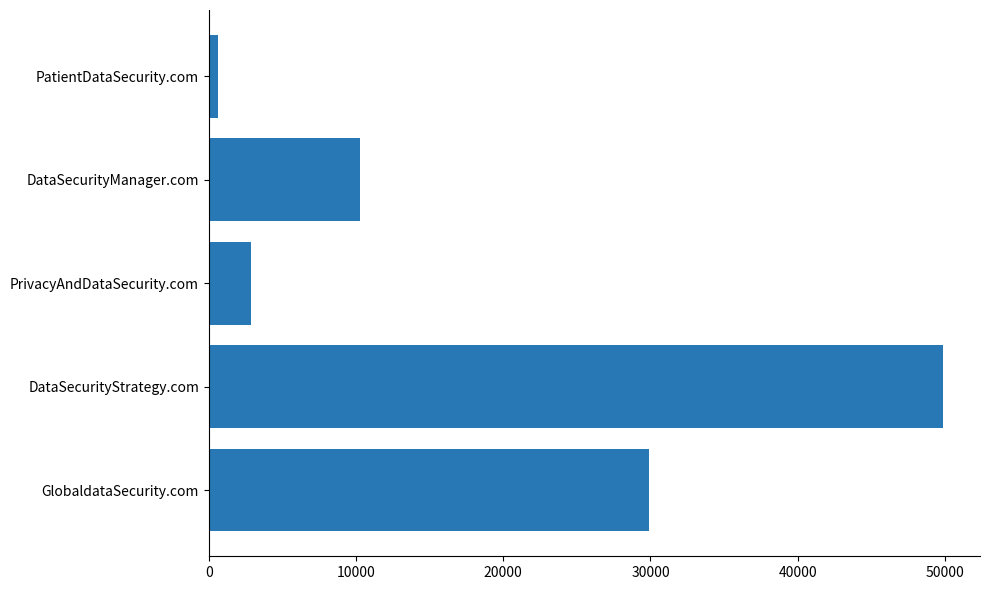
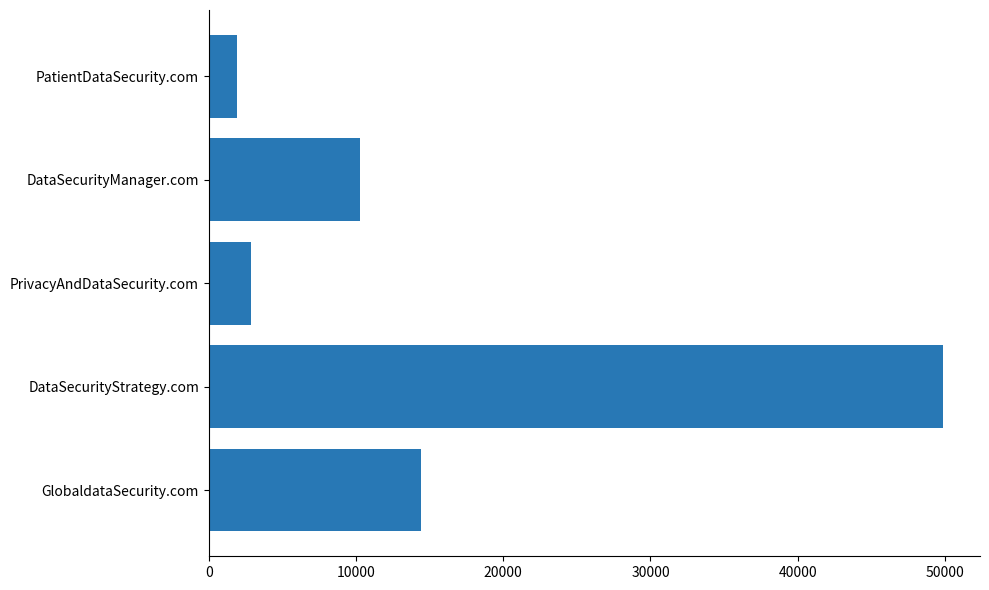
  {
-   "PatientDataSecurity.com": 600,
+   "PatientDataSecurity.com": 1900,
    "DataSecurityManager.com": 10300,
    "PrivacyAndDataSecurity.com": 2900,
    "DataSecurityStrategy.com": 49900,
-   "GlobaldataSecurity.com": 29900
+   "GlobaldataSecurity.com": 14400
  }
